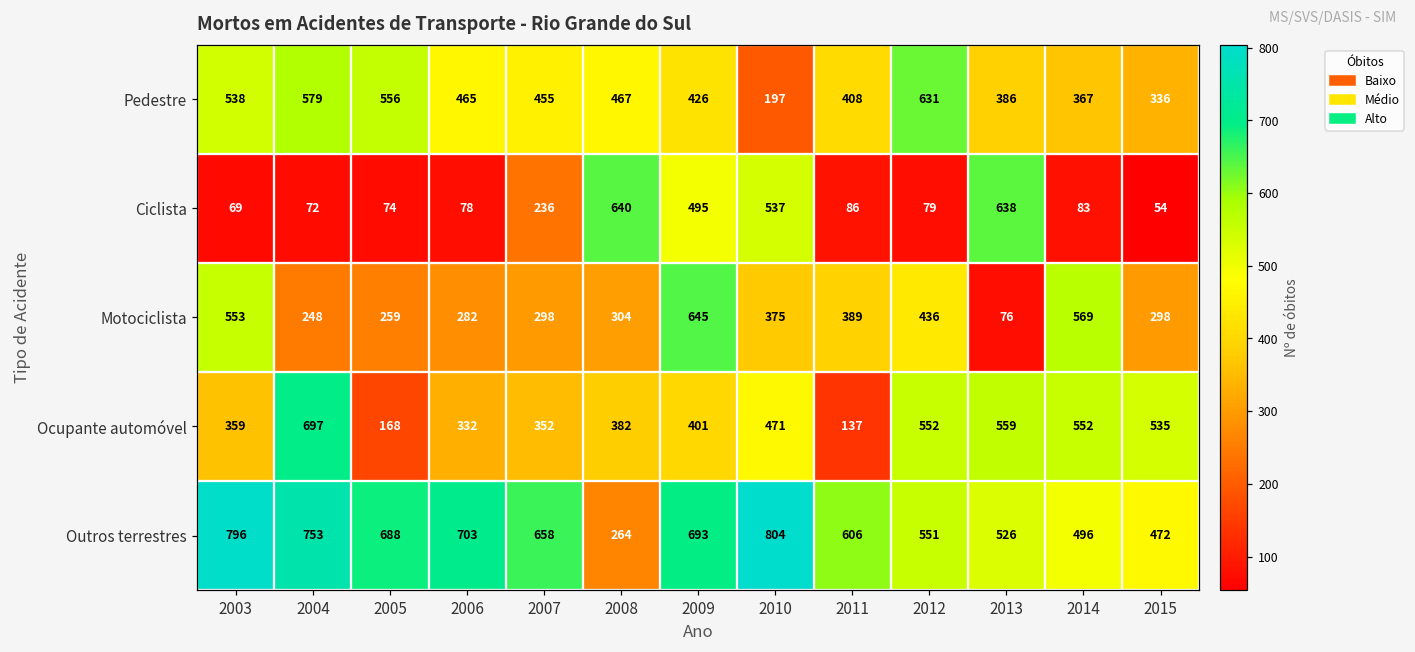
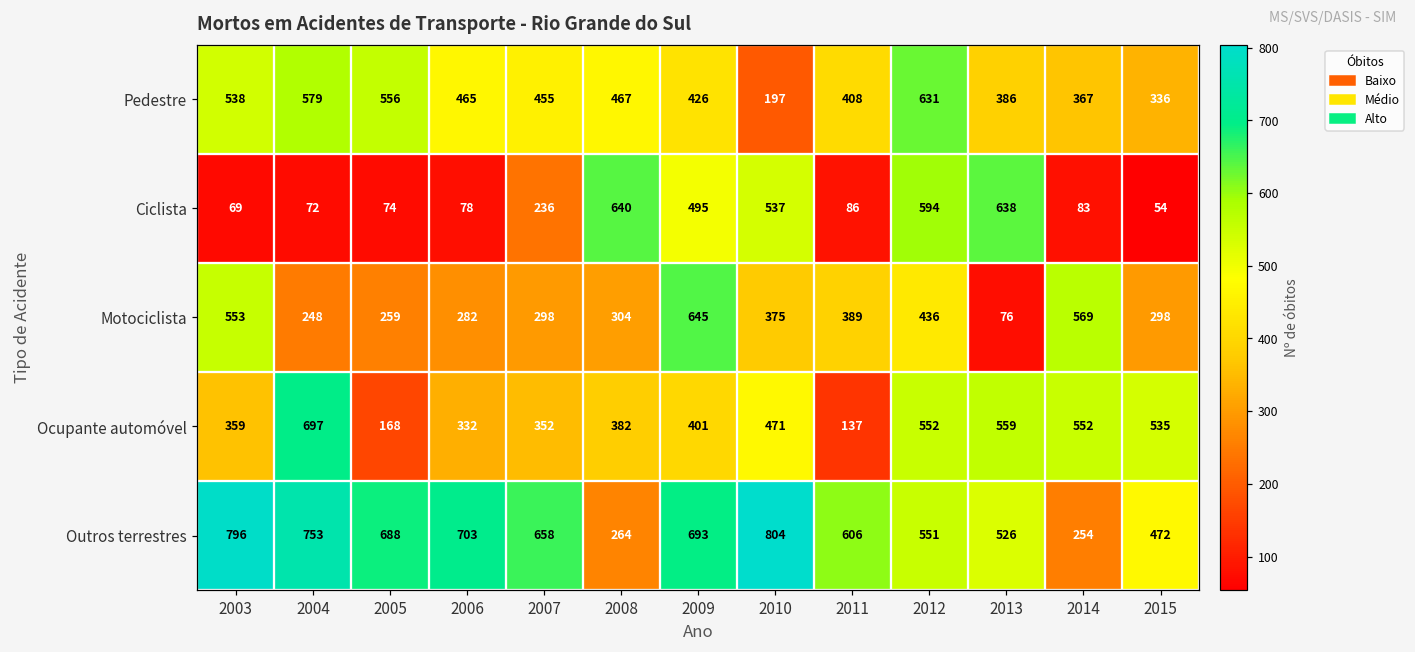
  {
    "Pedestre": {
      "2003": 538,
      "2004": 579,
      "2005": 556,
      "2006": 465,
      "2007": 455,
      "2008": 467,
      "2009": 426,
      "2010": 197,
      "2011": 408,
      "2012": 631,
      "2013": 386,
      "2014": 367,
      "2015": 336
    },
    "Ciclista": {
      "2003": 69,
      "2004": 72,
      "2005": 74,
      "2006": 78,
      "2007": 236,
      "2008": 640,
      "2009": 495,
      "2010": 537,
      "2011": 86,
-     "2012": 79,
+     "2012": 594,
      "2013": 638,
      "2014": 83,
      "2015": 54
    },
    "Motociclista": {
      "2003": 553,
      "2004": 248,
      "2005": 259,
      "2006": 282,
      "2007": 298,
      "2008": 304,
      "2009": 645,
      "2010": 375,
      "2011": 389,
      "2012": 436,
      "2013": 76,
      "2014": 569,
      "2015": 298
    },
    "Ocupante automóvel": {
      "2003": 359,
      "2004": 697,
      "2005": 168,
      "2006": 332,
      "2007": 352,
      "2008": 382,
      "2009": 401,
      "2010": 471,
      "2011": 137,
      "2012": 552,
      "2013": 559,
      "2014": 552,
      "2015": 535
    },
    "Outros terrestres": {
      "2003": 796,
      "2004": 753,
      "2005": 688,
      "2006": 703,
      "2007": 658,
      "2008": 264,
      "2009": 693,
      "2010": 804,
      "2011": 606,
      "2012": 551,
      "2013": 526,
-     "2014": 496,
+     "2014": 254,
      "2015": 472
    }
  }
